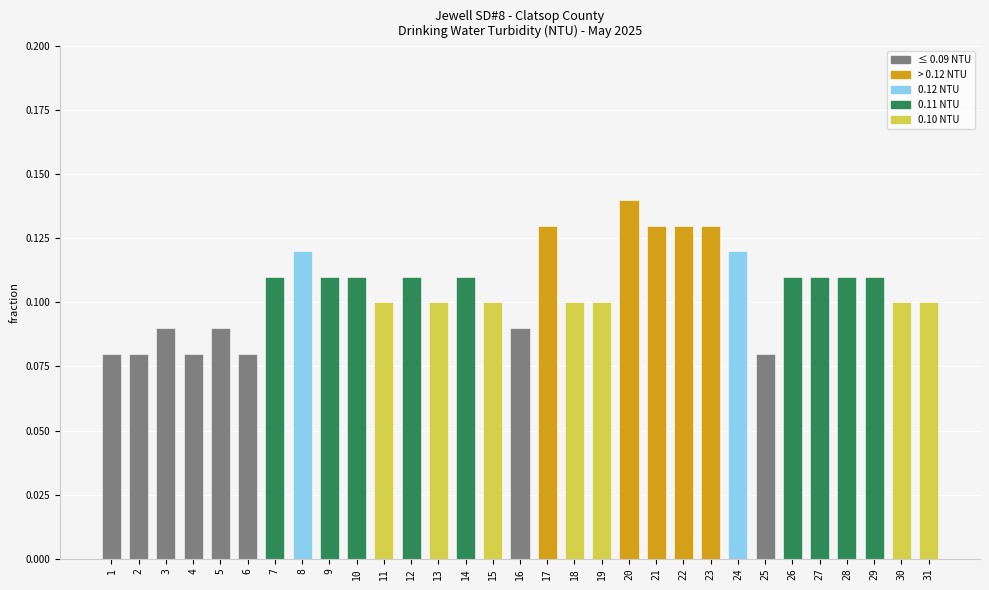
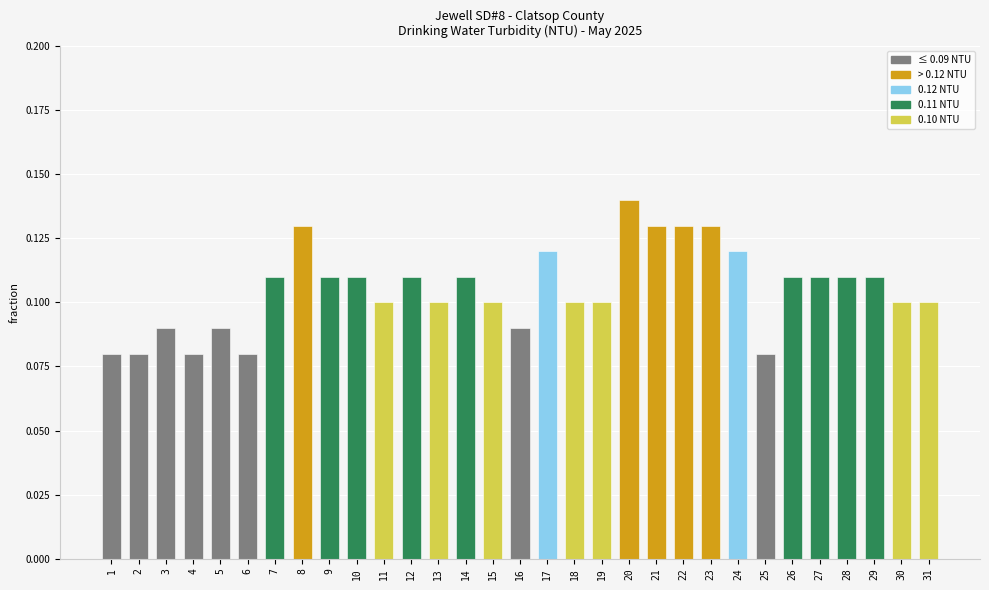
  {
    "1": 0.08,
    "2": 0.08,
    "3": 0.09,
    "4": 0.08,
    "5": 0.09,
    "6": 0.08,
    "7": 0.11,
-   "8": 0.12,
+   "8": 0.13,
    "9": 0.11,
    "10": 0.11,
    "11": 0.10,
    "12": 0.11,
    "13": 0.10,
    "14": 0.11,
    "15": 0.10,
    "16": 0.09,
-   "17": 0.13,
+   "17": 0.12,
    "18": 0.10,
    "19": 0.10,
    "20": 0.14,
    "21": 0.13,
    "22": 0.13,
    "23": 0.13,
    "24": 0.12,
    "25": 0.08,
    "26": 0.11,
    "27": 0.11,
    "28": 0.11,
    "29": 0.11,
    "30": 0.10,
    "31": 0.10
  }
